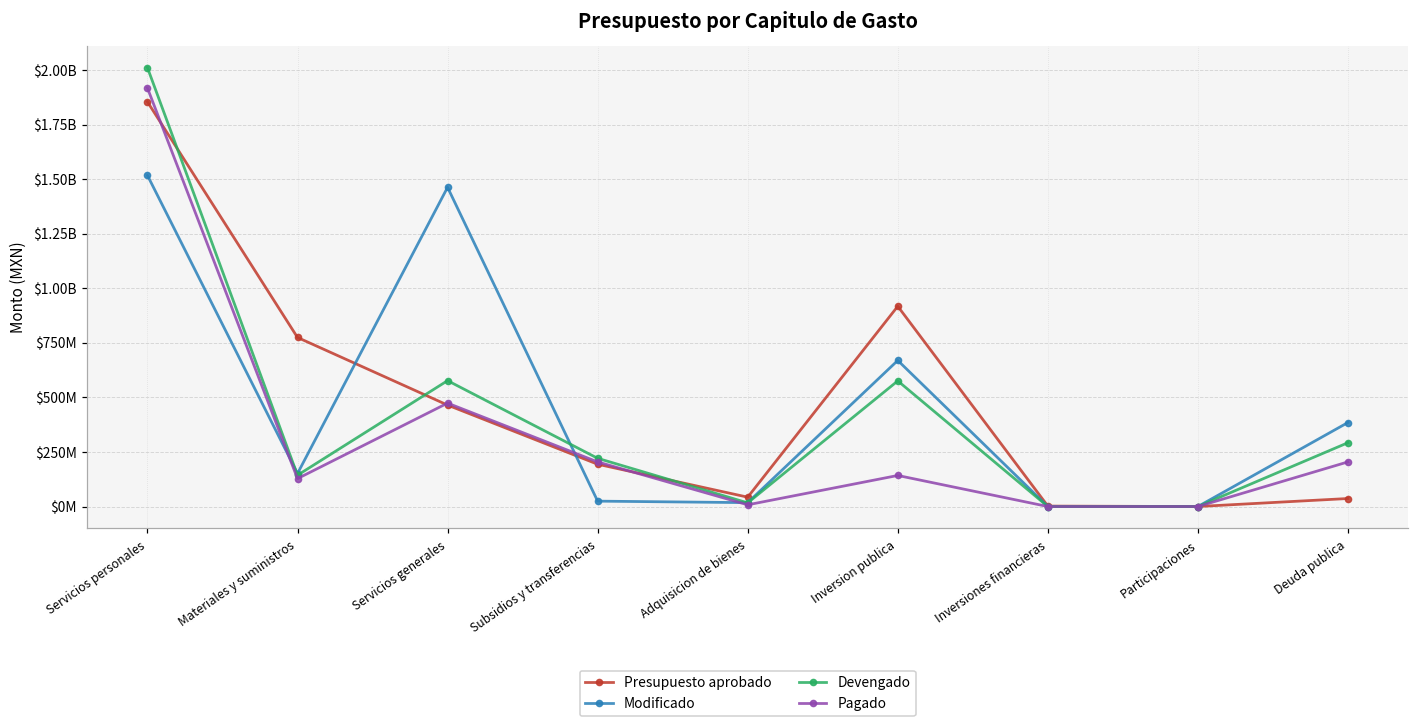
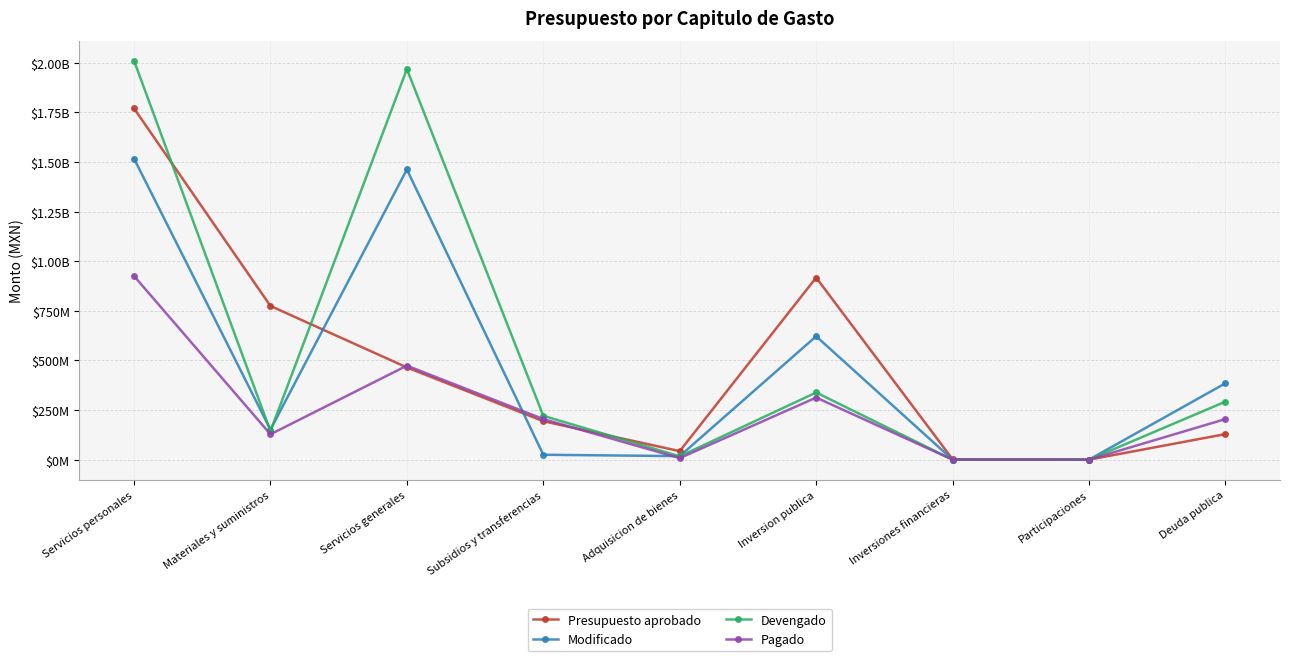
  {
    "Presupuesto aprobado": {
-     "Servicios personales": "$1850000000",
+     "Servicios personales": "$1770000000",
      "Materiales y suministros": "$770000000",
      "Adquisicion de bienes": "$40000000",
      "Inversion publica": "$920000000",
-     "Deuda publica": "$40000000"
+     "Deuda publica": "$130000000"
    },
    "Modificado": {
      "Servicios personales": "$1520000000",
      "Servicios generales": "$1460000000",
      "Subsidios y transferencias": "$20000000",
-     "Inversion publica": "$670000000",
+     "Inversion publica": "$620000000",
      "Deuda publica": "$380000000"
    },
    "Devengado": {
      "Servicios personales": "$2010000000",
-     "Servicios generales": "$580000000",
+     "Servicios generales": "$1970000000",
      "Subsidios y transferencias": "$220000000",
-     "Inversion publica": "$580000000",
+     "Inversion publica": "$340000000",
      "Deuda publica": "$290000000"
    },
    "Pagado": {
-     "Servicios personales": "$1920000000",
+     "Servicios personales": "$930000000",
      "Materiales y suministros": "$130000000",
-     "Inversion publica": "$140000000",
+     "Inversion publica": "$310000000",
      "Deuda publica": "$200000000"
    }
  }
